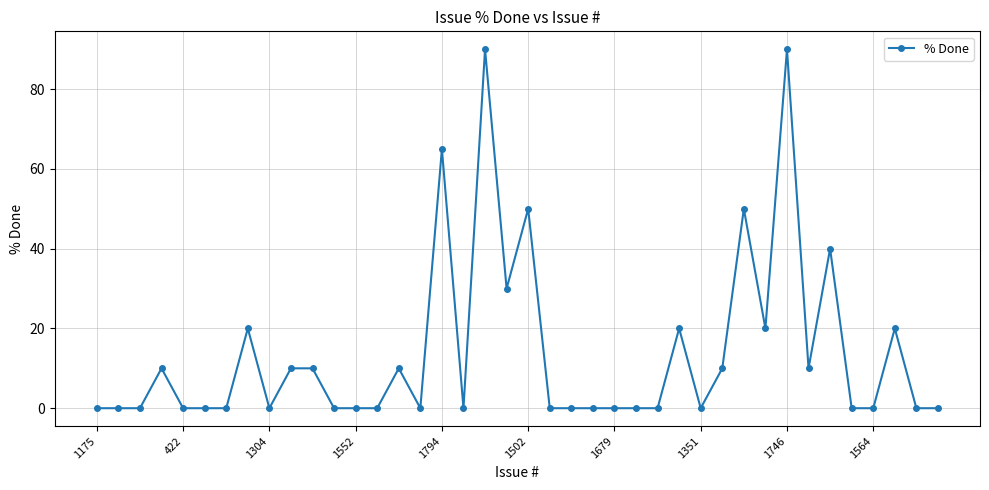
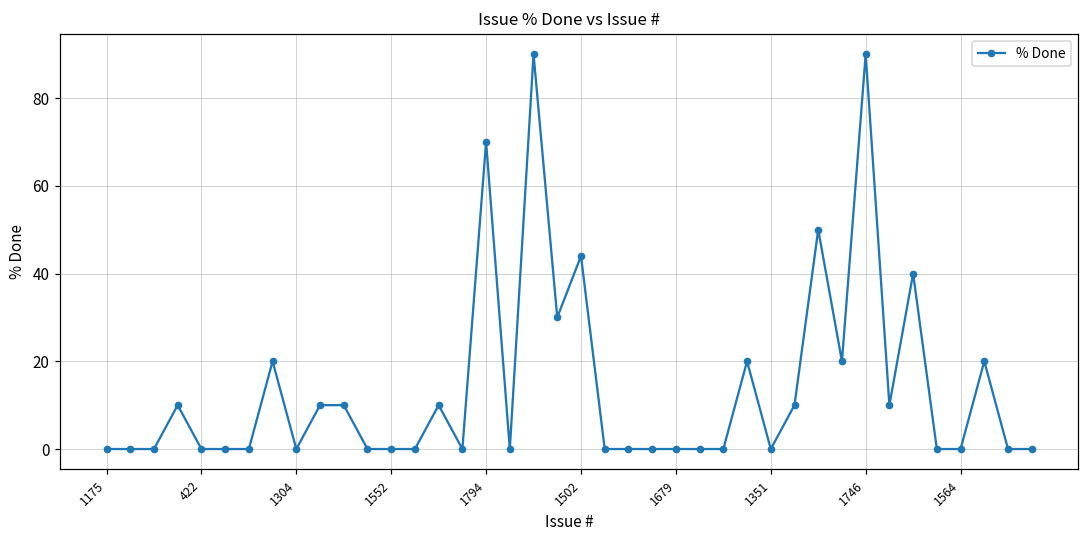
  {
    "1175": 0,
    "422": 0,
    "1304": 0,
    "1552": 0,
-   "1794": 65,
-   "1502": 50,
+   "1794": 70,
+   "1502": 44,
    "1679": 0,
    "1351": 0,
    "1746": 90,
    "1564": 0
  }
